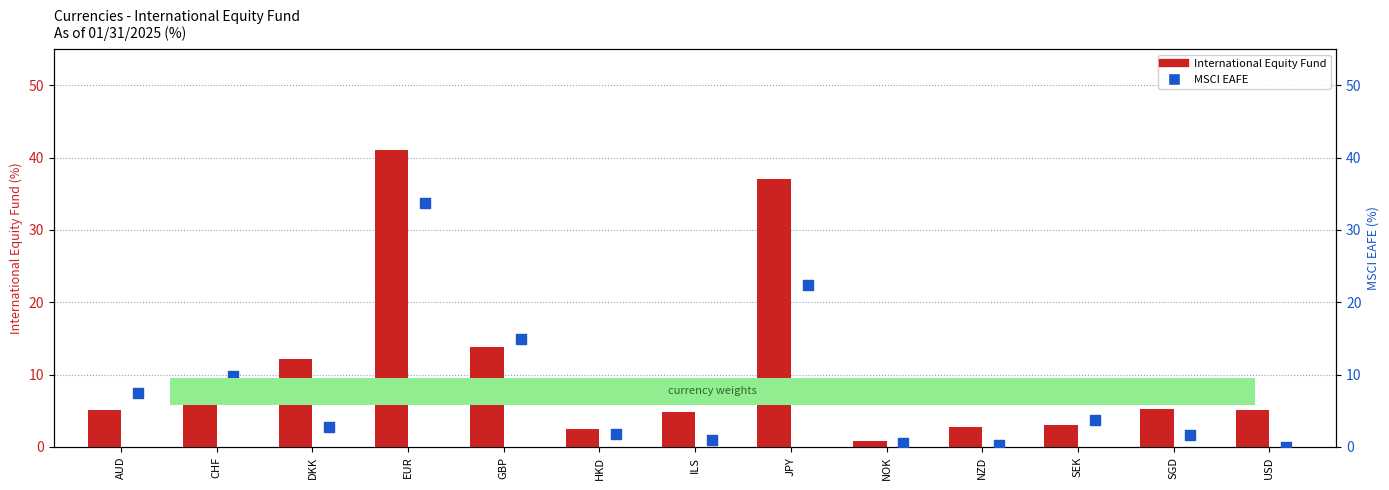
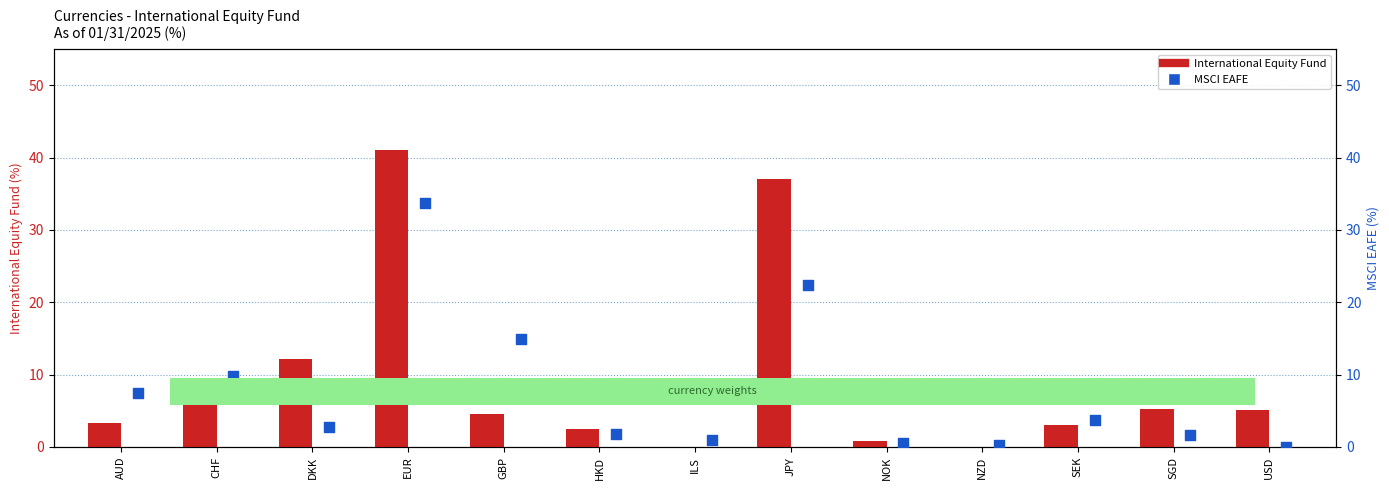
  {
    "International Equity Fund": {
-     "AUD": 5,
+     "AUD": 3,
      "CHF": 6,
      "DKK": 12,
      "EUR": 41,
-     "GBP": 14,
+     "GBP": 5,
      "HKD": 3,
-     "ILS": 5,
+     "ILS": 0,
      "JPY": 37,
      "NOK": 1,
-     "NZD": 3,
+     "NZD": 0,
      "SEK": 3,
      "SGD": 5,
      "USD": 5
    }
  }
